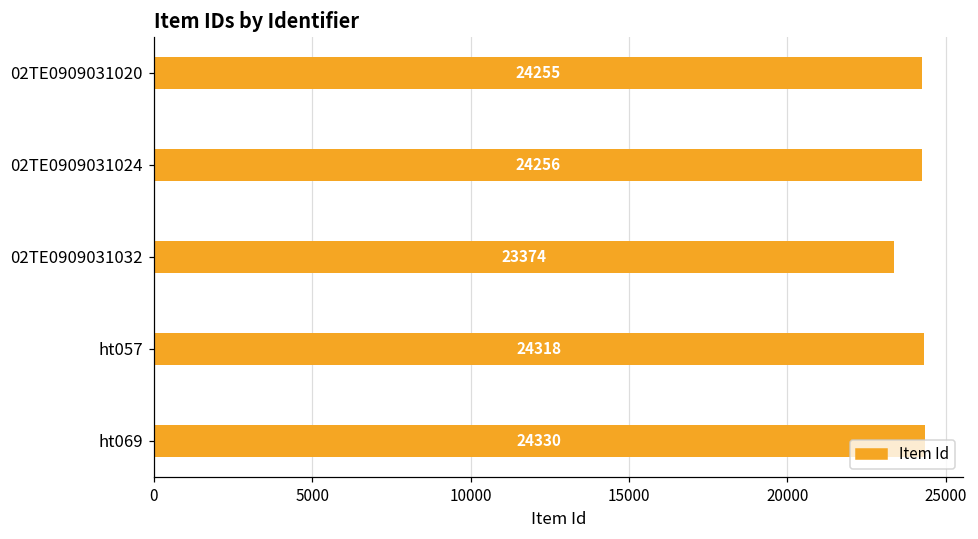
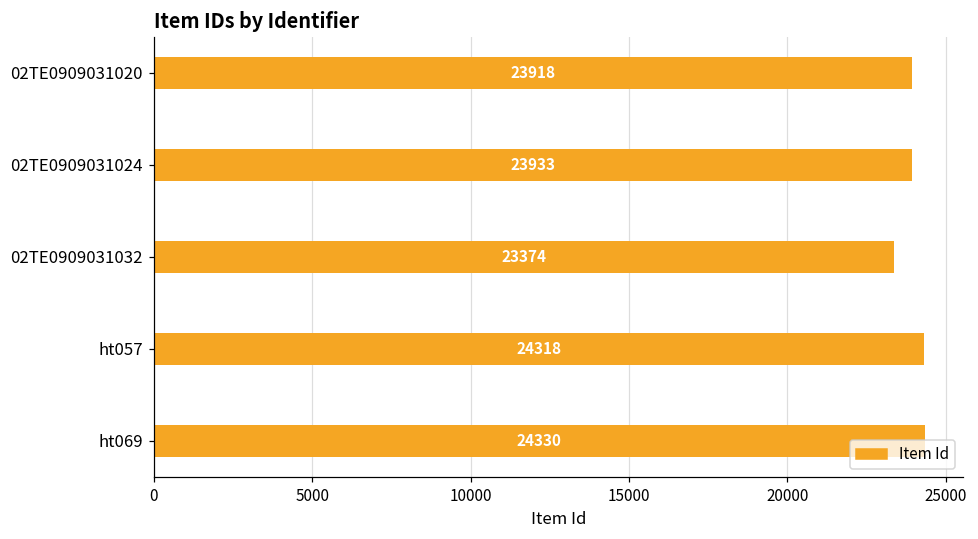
  {
-   "02TE0909031020": 24255,
-   "02TE0909031024": 24256,
+   "02TE0909031020": 23918,
+   "02TE0909031024": 23933,
    "02TE0909031032": 23374,
    "ht057": 24318,
    "ht069": 24330
  }
